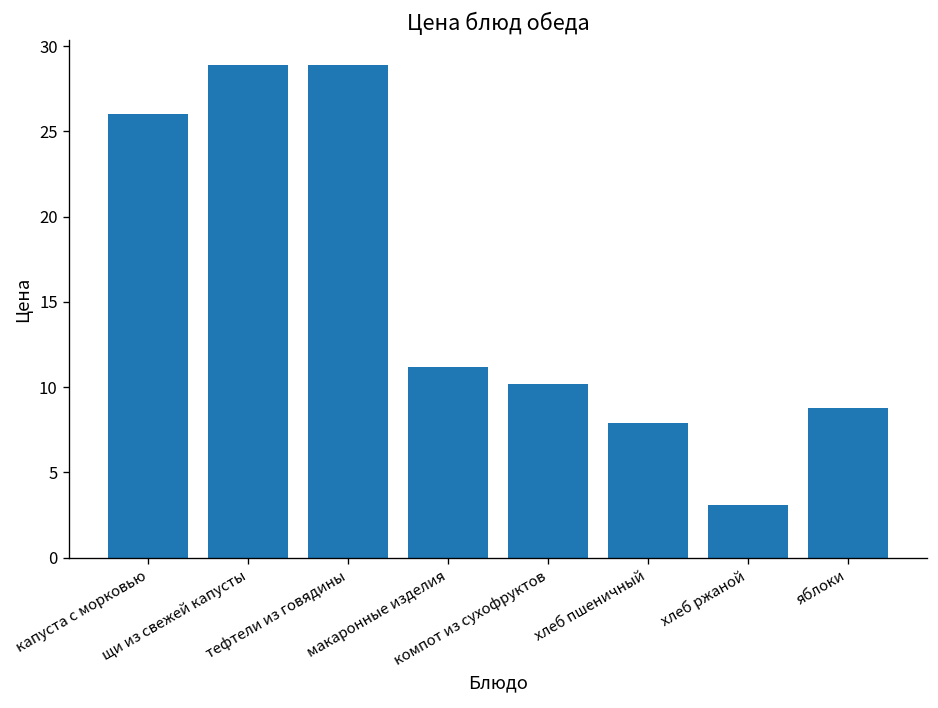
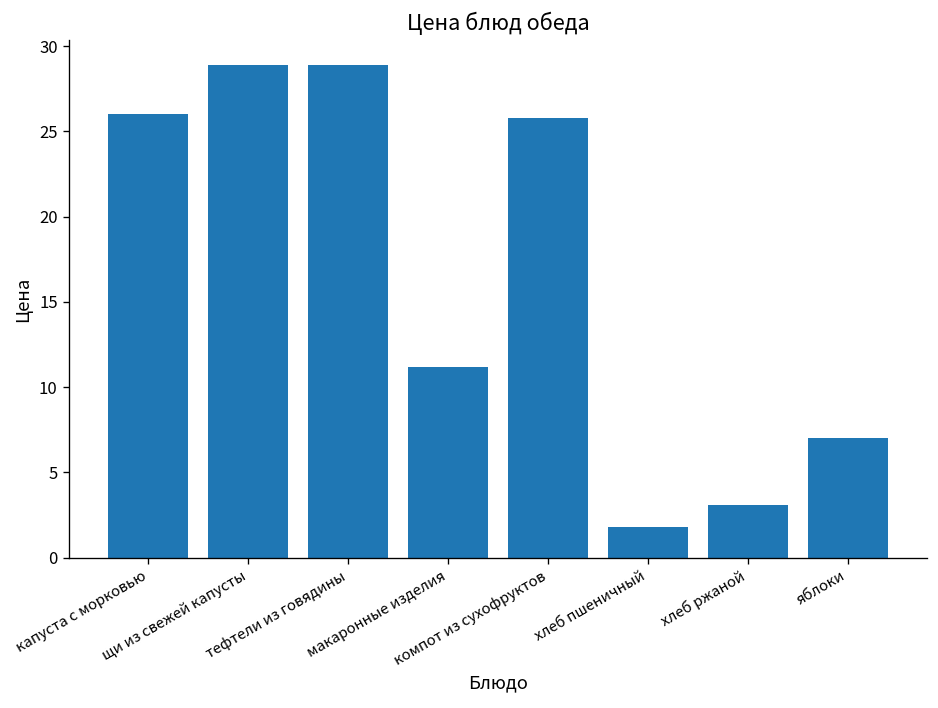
  {
    "капуста с морковью": 26.0,
    "щи из свежей капусты": 28.9,
    "тефтели из говядины": 28.9,
    "макаронные изделия": 11.2,
-   "компот из сухофруктов": 10.2,
-   "хлеб пшеничный": 7.9,
+   "компот из сухофруктов": 25.8,
+   "хлеб пшеничный": 1.8,
    "хлеб ржаной": 3.1,
-   "яблоки": 8.8
+   "яблоки": 7.0
  }
